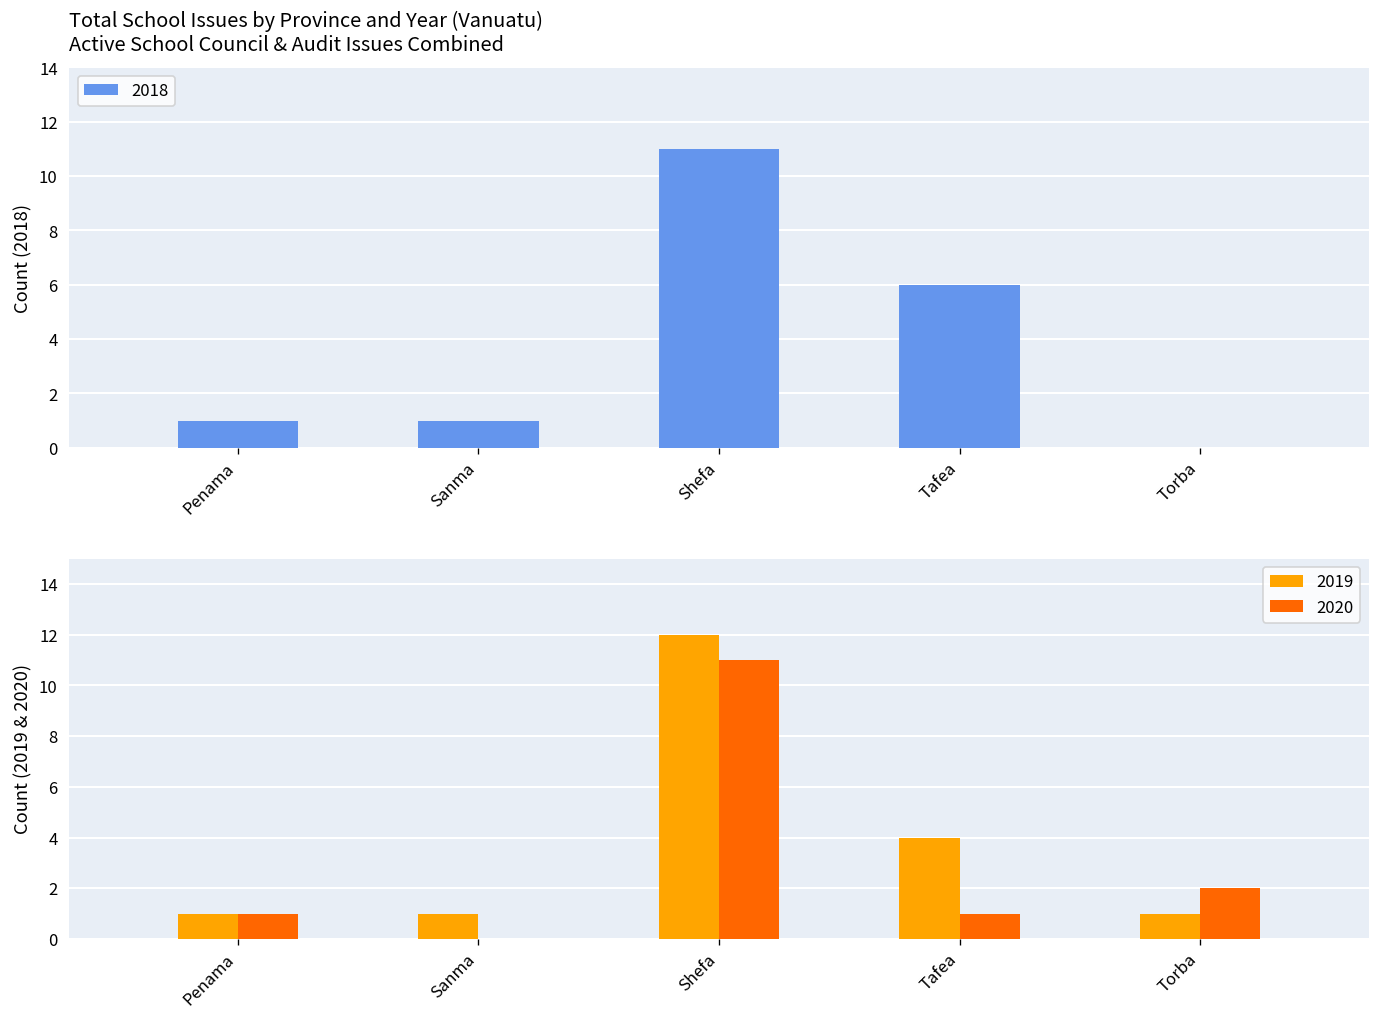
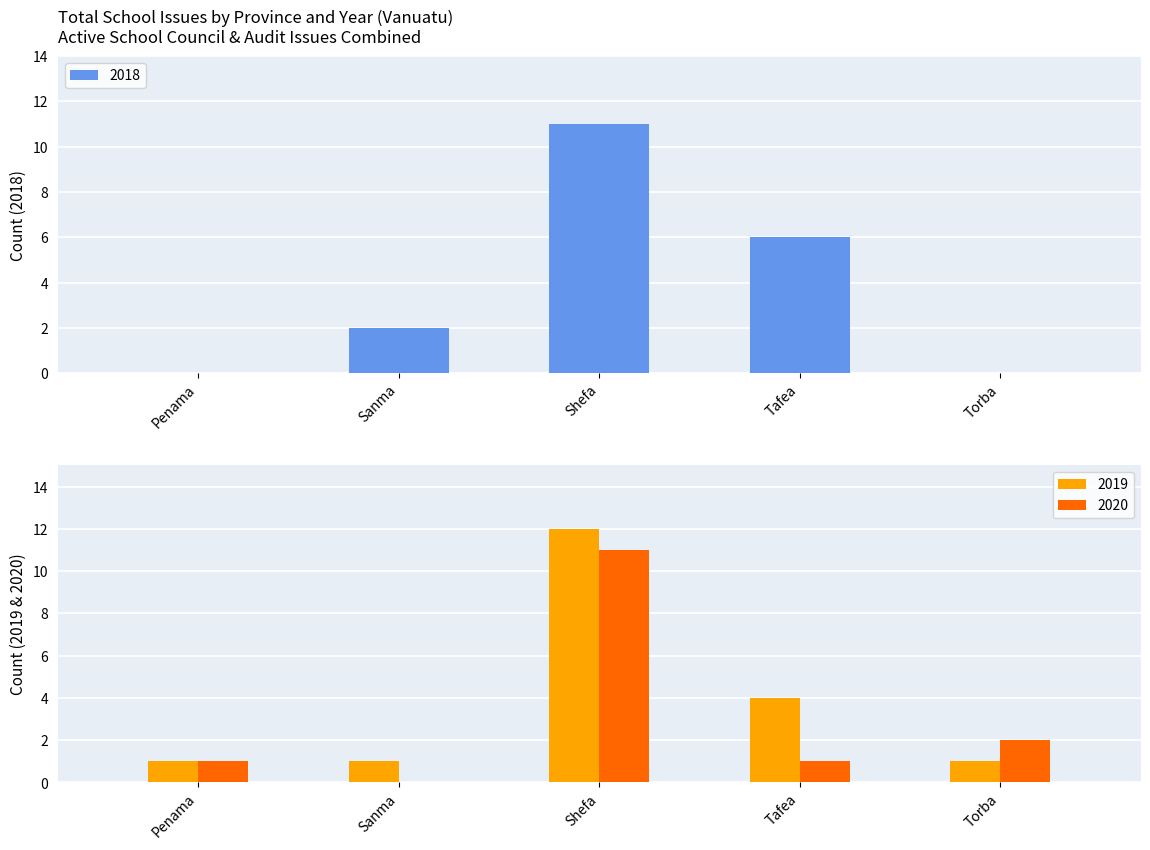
  {
    "Total School Issues by Province and Year (Vanuatu) Active School Council & Audit Issues Combined": {
-     "Penama": 1,
-     "Sanma": 1,
+     "Penama": 0,
+     "Sanma": 2,
      "Shefa": 11,
      "Tafea": 6,
      "Torba": 0
    }
  }
